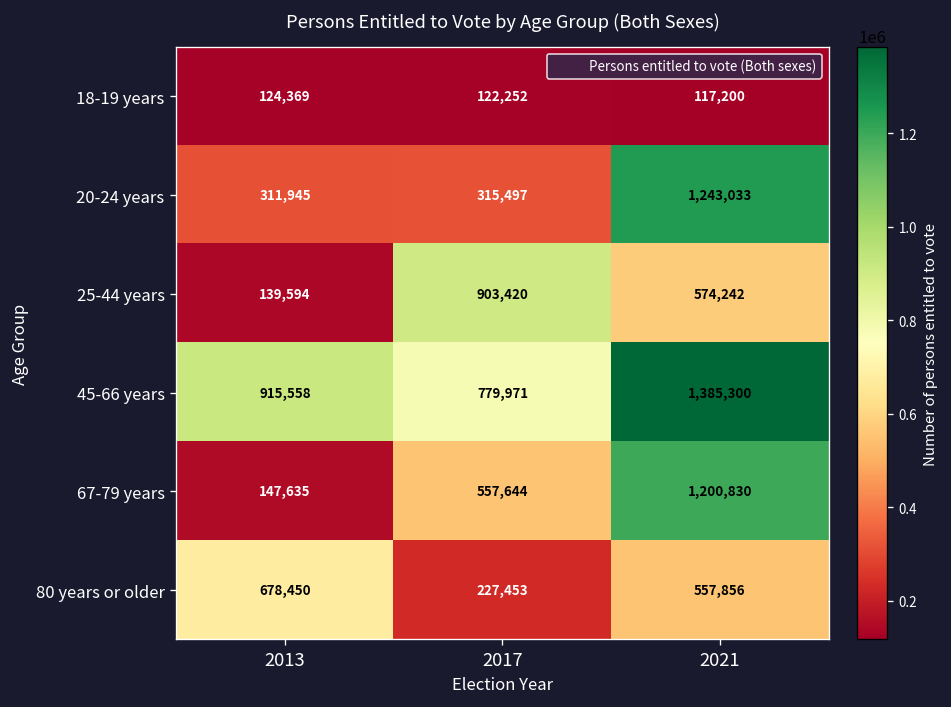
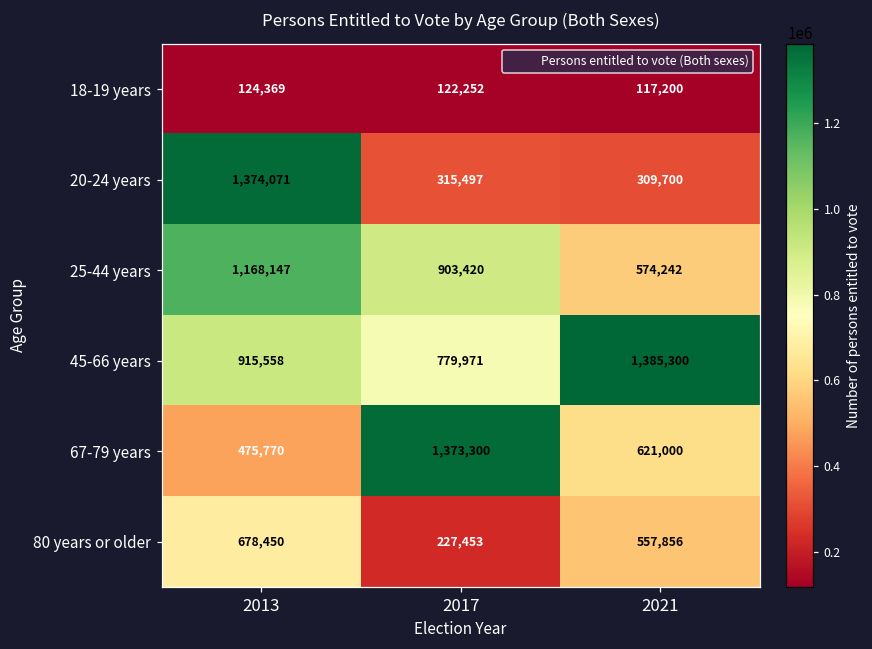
  {
    "18-19 years": {
      "2013": "124,369",
      "2017": "122,252",
      "2021": "117,200"
    },
    "20-24 years": {
-     "2013": "311,945",
+     "2013": "1,374,071",
      "2017": "315,497",
-     "2021": "1,243,033"
+     "2021": "309,700"
    },
    "25-44 years": {
-     "2013": "139,594",
+     "2013": "1,168,147",
      "2017": "903,420",
      "2021": "574,242"
    },
    "45-66 years": {
      "2013": "915,558",
      "2017": "779,971",
      "2021": "1,385,300"
    },
    "67-79 years": {
-     "2013": "147,635",
-     "2017": "557,644",
-     "2021": "1,200,830"
+     "2013": "475,770",
+     "2017": "1,373,300",
+     "2021": "621,000"
    },
    "80 years or older": {
      "2013": "678,450",
      "2017": "227,453",
      "2021": "557,856"
    }
  }
